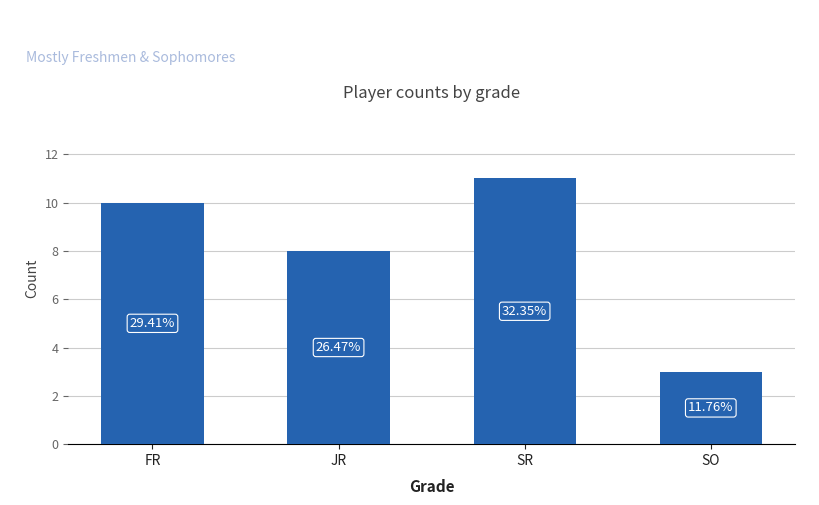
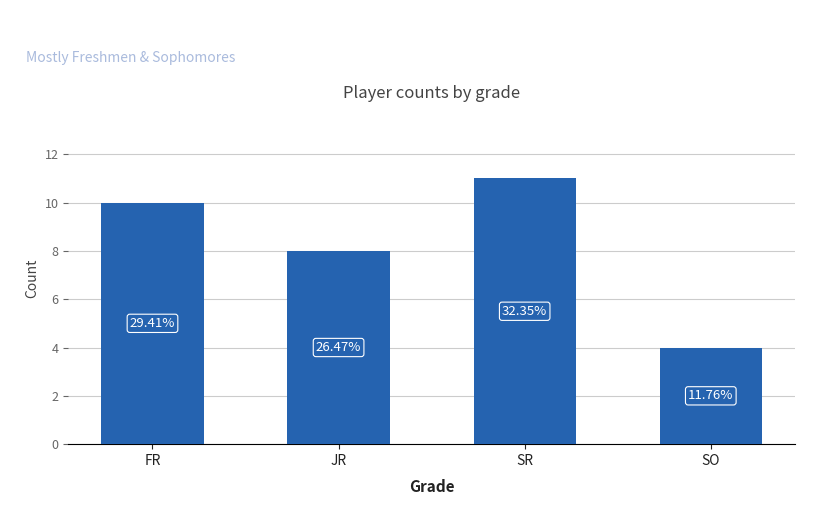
  {
-   "SO": 3
+   "SO": 4
  }
